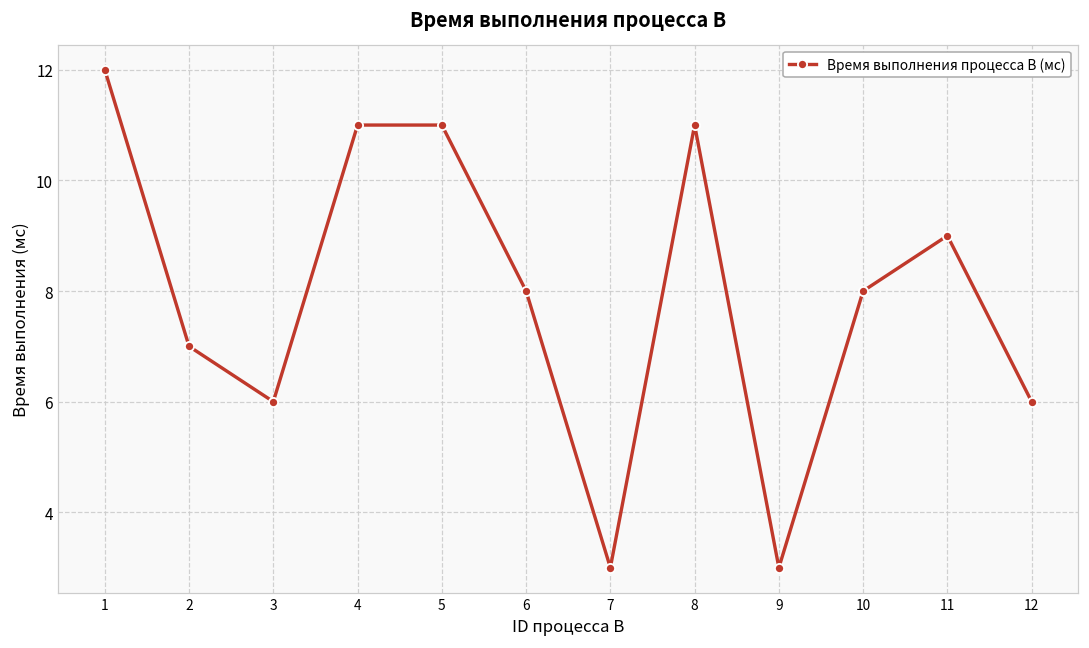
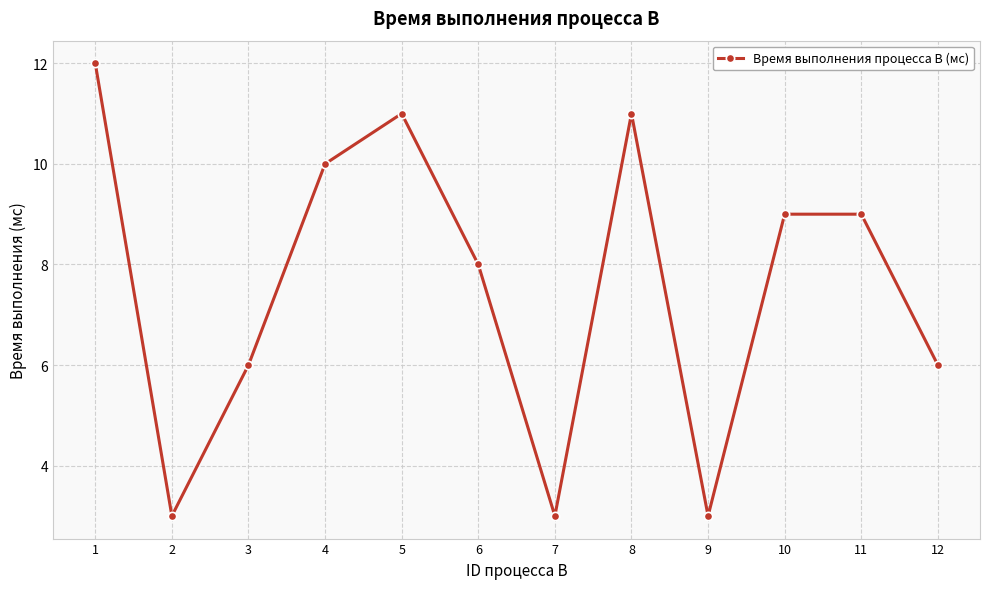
  {
    "1": 12,
-   "2": 7,
+   "2": 3,
    "3": 6,
-   "4": 11,
+   "4": 10,
    "5": 11,
    "6": 8,
    "7": 3,
    "8": 11,
    "9": 3,
-   "10": 8,
+   "10": 9,
    "11": 9,
    "12": 6
  }
